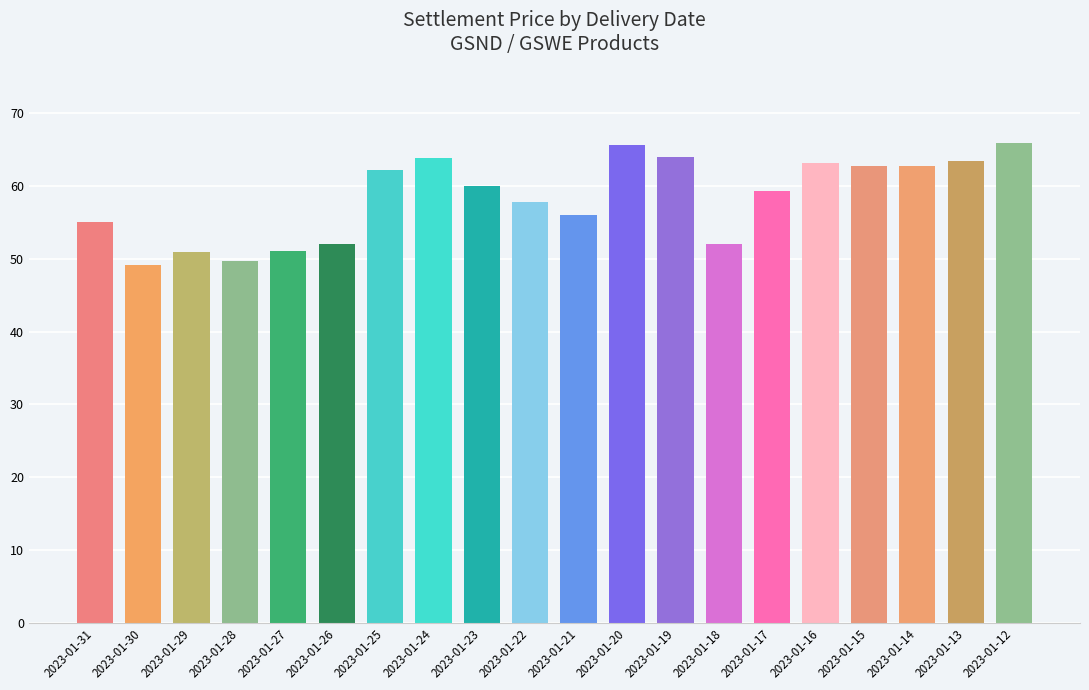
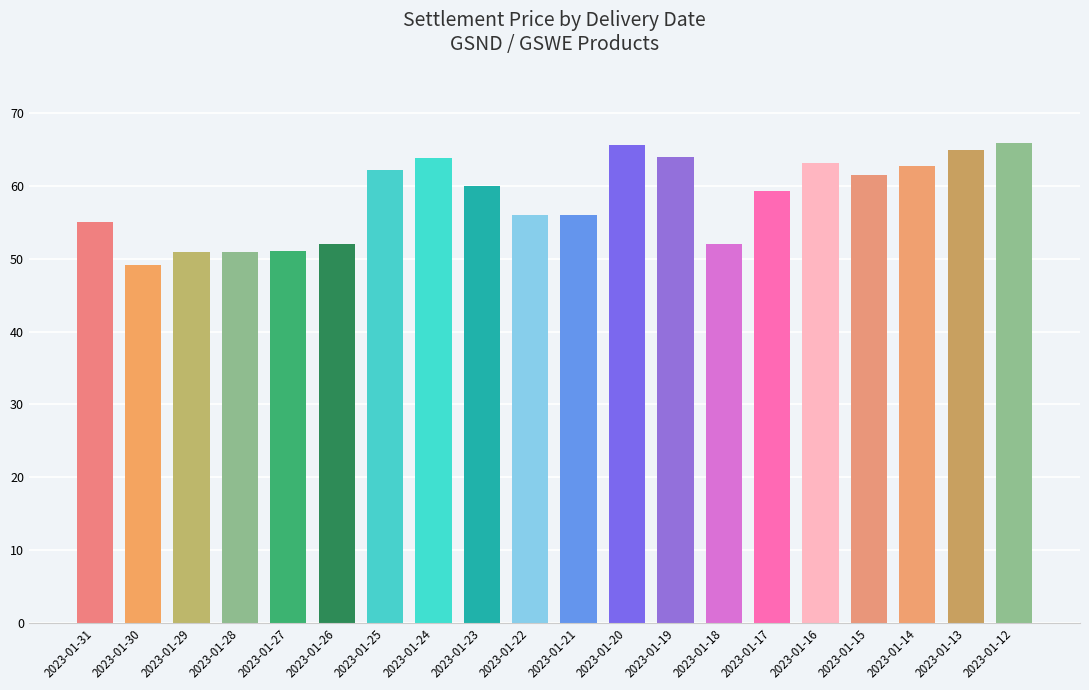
  {
    "2023-01-31": 55,
    "2023-01-30": 49,
    "2023-01-29": 51,
-   "2023-01-28": 50,
+   "2023-01-28": 51,
    "2023-01-27": 51,
    "2023-01-26": 52,
    "2023-01-25": 62,
    "2023-01-24": 64,
    "2023-01-23": 60,
-   "2023-01-22": 58,
+   "2023-01-22": 56,
    "2023-01-21": 56,
    "2023-01-20": 66,
    "2023-01-19": 64,
    "2023-01-18": 52,
    "2023-01-17": 59,
    "2023-01-16": 63,
-   "2023-01-15": 63,
+   "2023-01-15": 62,
    "2023-01-14": 63,
-   "2023-01-13": 63,
+   "2023-01-13": 65,
    "2023-01-12": 66
  }
